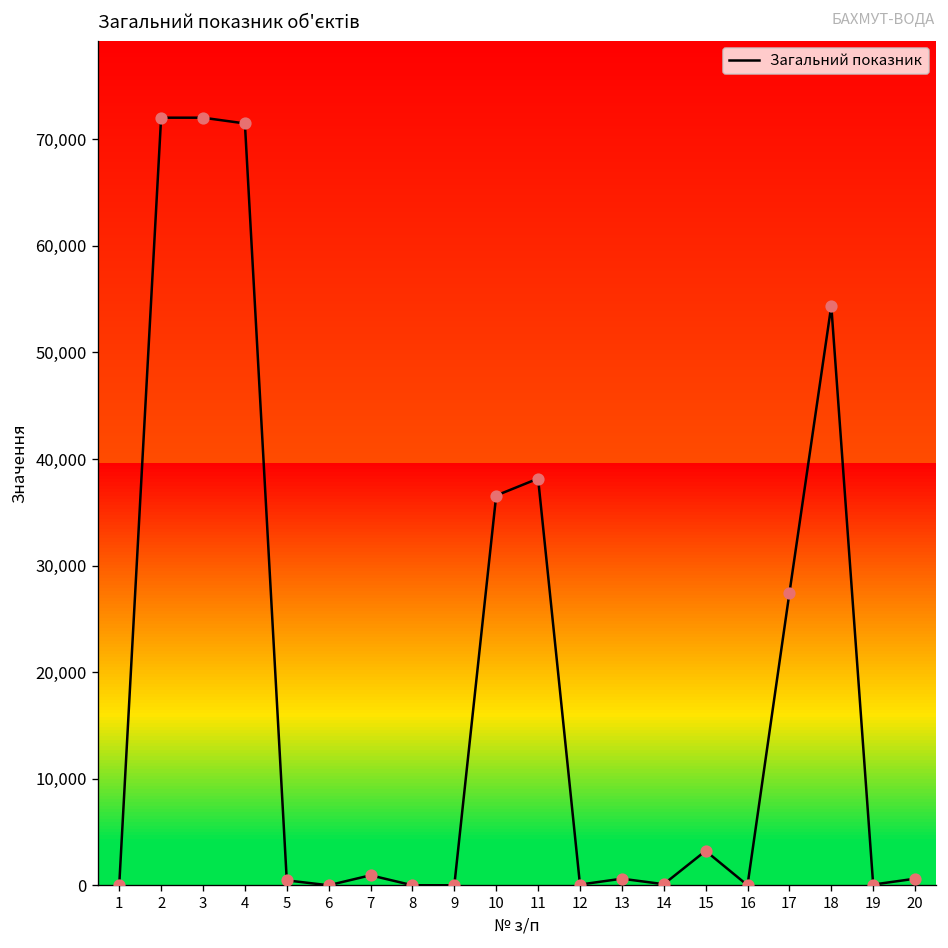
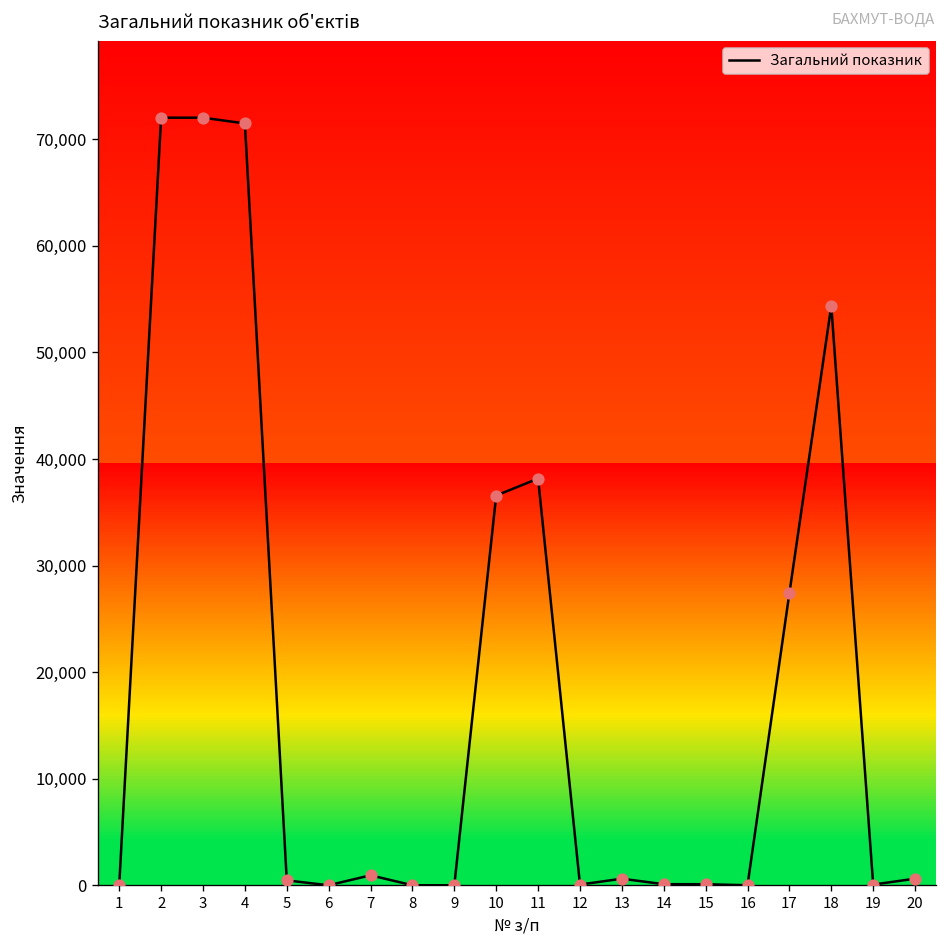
  {
    "1": "0",
    "2": "72,000",
    "3": "72,000",
    "4": "71,000",
    "5": "0",
    "6": "0",
    "7": "1,000",
    "8": "0",
    "9": "0",
    "10": "37,000",
    "11": "38,000",
    "12": "0",
    "13": "1,000",
    "14": "0",
-   "15": "3,000",
+   "15": "0",
    "16": "0",
    "17": "27,000",
    "18": "54,000",
    "19": "0",
    "20": "1,000"
  }
